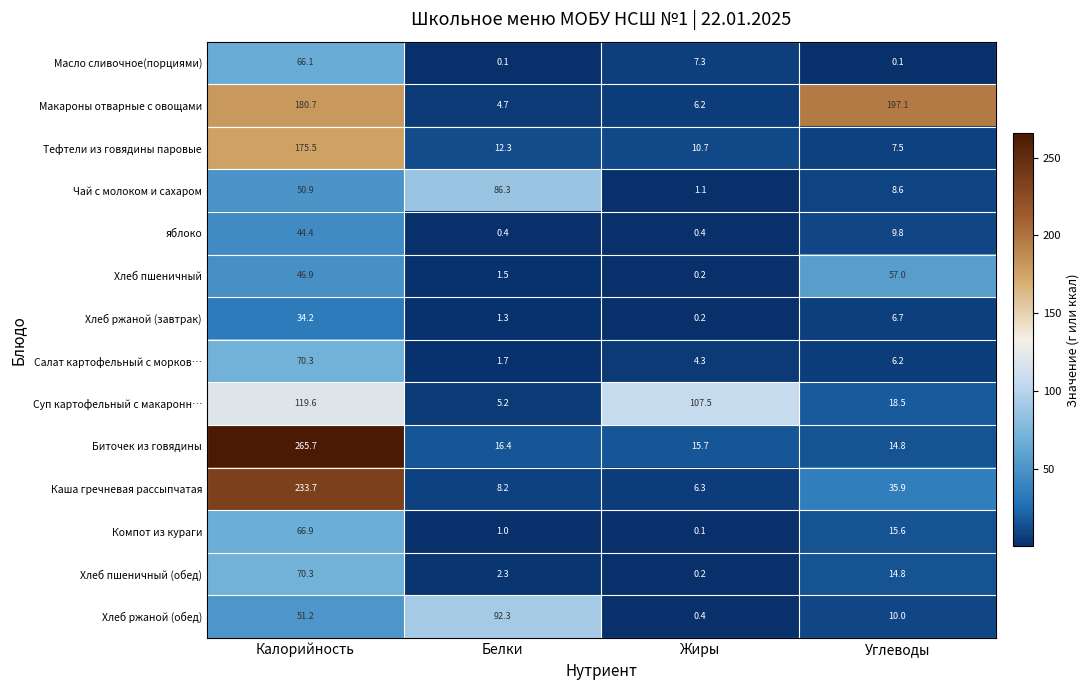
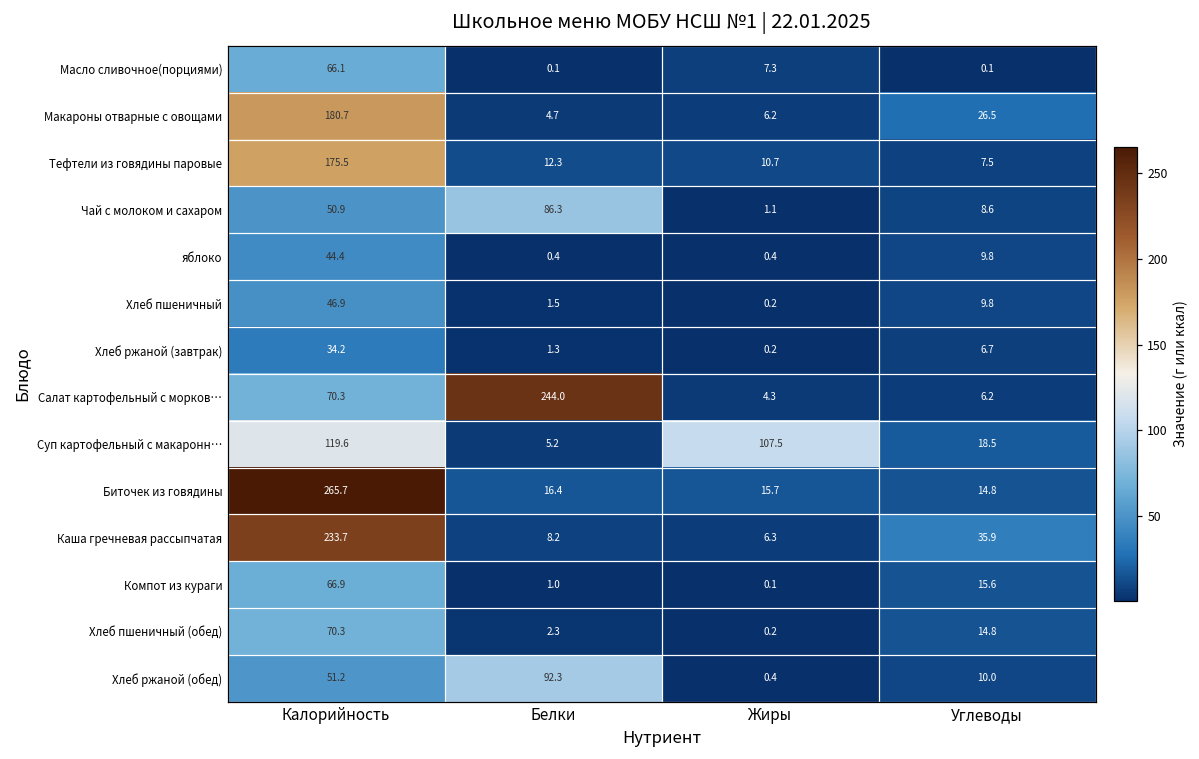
  {
    "Масло сливочное(порциями)": {
      "Калорийность": 66.1,
      "Белки": 0.1,
      "Жиры": 7.3,
      "Углеводы": 0.1
    },
    "Макароны отварные с овощами": {
      "Калорийность": 180.7,
      "Белки": 4.7,
      "Жиры": 6.2,
-     "Углеводы": 197.1
+     "Углеводы": 26.5
    },
    "Тефтели из говядины паровые": {
      "Калорийность": 175.5,
      "Белки": 12.3,
      "Жиры": 10.7,
      "Углеводы": 7.5
    },
    "Чай с молоком и сахаром": {
      "Калорийность": 50.9,
      "Белки": 86.3,
      "Жиры": 1.1,
      "Углеводы": 8.6
    },
    "яблоко": {
      "Калорийность": 44.4,
      "Белки": 0.4,
      "Жиры": 0.4,
      "Углеводы": 9.8
    },
    "Хлеб пшеничный": {
      "Калорийность": 46.9,
      "Белки": 1.5,
      "Жиры": 0.2,
-     "Углеводы": 57.0
+     "Углеводы": 9.8
    },
    "Хлеб ржаной (завтрак)": {
      "Калорийность": 34.2,
      "Белки": 1.3,
      "Жиры": 0.2,
      "Углеводы": 6.7
    },
    "Салат картофельный с морков…": {
      "Калорийность": 70.3,
-     "Белки": 1.7,
+     "Белки": 244.0,
      "Жиры": 4.3,
      "Углеводы": 6.2
    },
    "Суп картофельный с макаронн…": {
      "Калорийность": 119.6,
      "Белки": 5.2,
      "Жиры": 107.5,
      "Углеводы": 18.5
    },
    "Биточек из говядины": {
      "Калорийность": 265.7,
      "Белки": 16.4,
      "Жиры": 15.7,
      "Углеводы": 14.8
    },
    "Каша гречневая рассыпчатая": {
      "Калорийность": 233.7,
      "Белки": 8.2,
      "Жиры": 6.3,
      "Углеводы": 35.9
    },
    "Компот из кураги": {
      "Калорийность": 66.9,
      "Белки": 1.0,
      "Жиры": 0.1,
      "Углеводы": 15.6
    },
    "Хлеб пшеничный (обед)": {
      "Калорийность": 70.3,
      "Белки": 2.3,
      "Жиры": 0.2,
      "Углеводы": 14.8
    },
    "Хлеб ржаной (обед)": {
      "Калорийность": 51.2,
      "Белки": 92.3,
      "Жиры": 0.4,
      "Углеводы": 10.0
    }
  }
